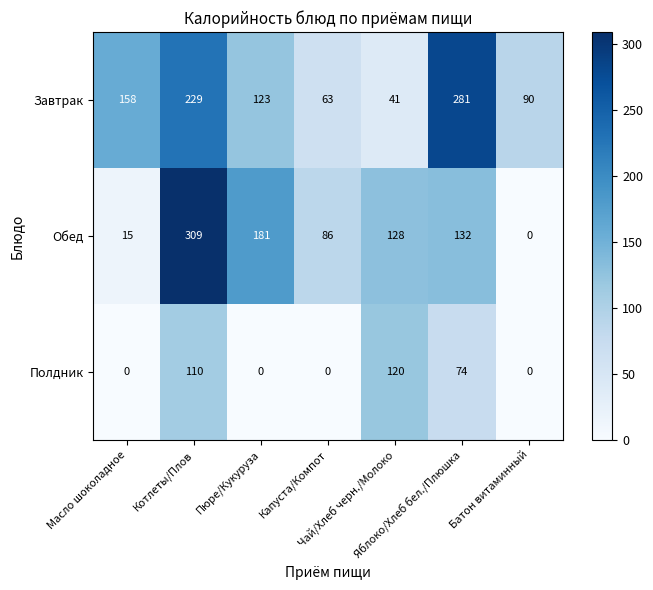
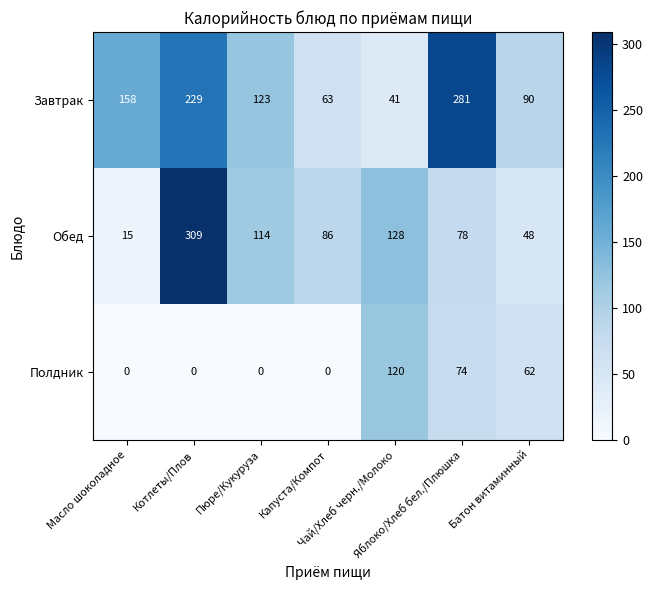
  {
    "Завтрак": {
      "Масло шоколадное": 158,
      "Котлеты/Плов": 229,
      "Пюре/Кукуруза": 123,
      "Капуста/Компот": 63,
      "Чай/Хлеб черн./Молоко": 41,
      "Яблоко/Хлеб бел./Плюшка": 281,
      "Батон витаминный": 90
    },
    "Обед": {
      "Масло шоколадное": 15,
      "Котлеты/Плов": 309,
-     "Пюре/Кукуруза": 181,
+     "Пюре/Кукуруза": 114,
      "Капуста/Компот": 86,
      "Чай/Хлеб черн./Молоко": 128,
-     "Яблоко/Хлеб бел./Плюшка": 132,
-     "Батон витаминный": 0
+     "Яблоко/Хлеб бел./Плюшка": 78,
+     "Батон витаминный": 48
    },
    "Полдник": {
      "Масло шоколадное": 0,
-     "Котлеты/Плов": 110,
+     "Котлеты/Плов": 0,
      "Пюре/Кукуруза": 0,
      "Капуста/Компот": 0,
      "Чай/Хлеб черн./Молоко": 120,
      "Яблоко/Хлеб бел./Плюшка": 74,
-     "Батон витаминный": 0
+     "Батон витаминный": 62
    }
  }
